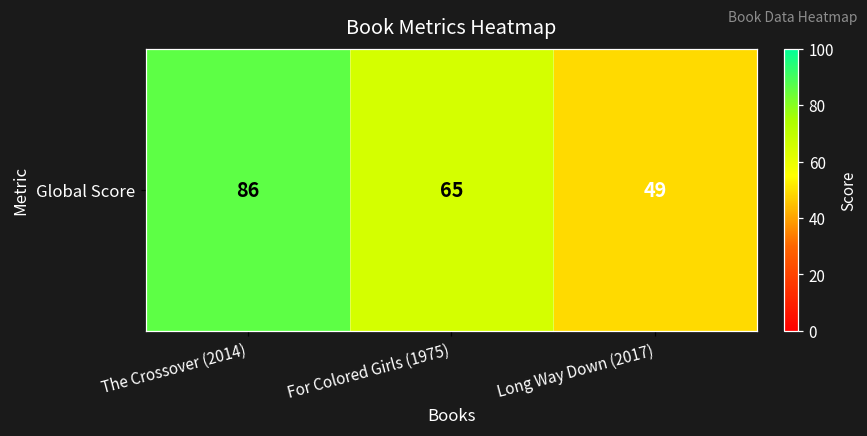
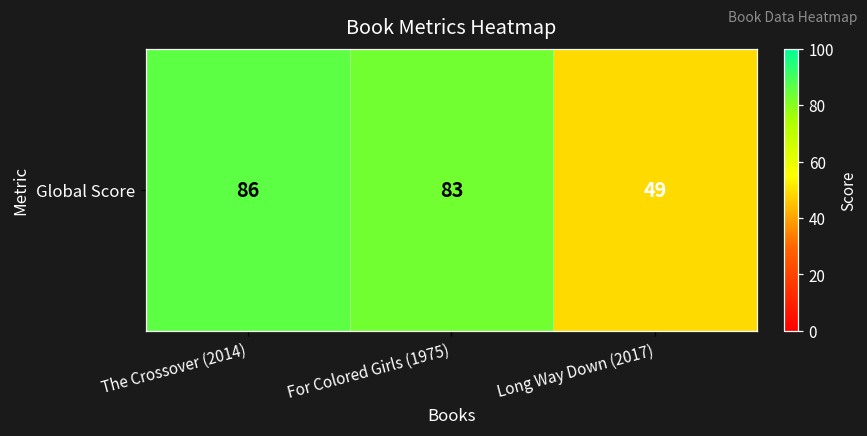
  {
    "Global Score": {
      "The Crossover (2014)": 86,
-     "For Colored Girls (1975)": 65,
+     "For Colored Girls (1975)": 83,
      "Long Way Down (2017)": 49
    }
  }
